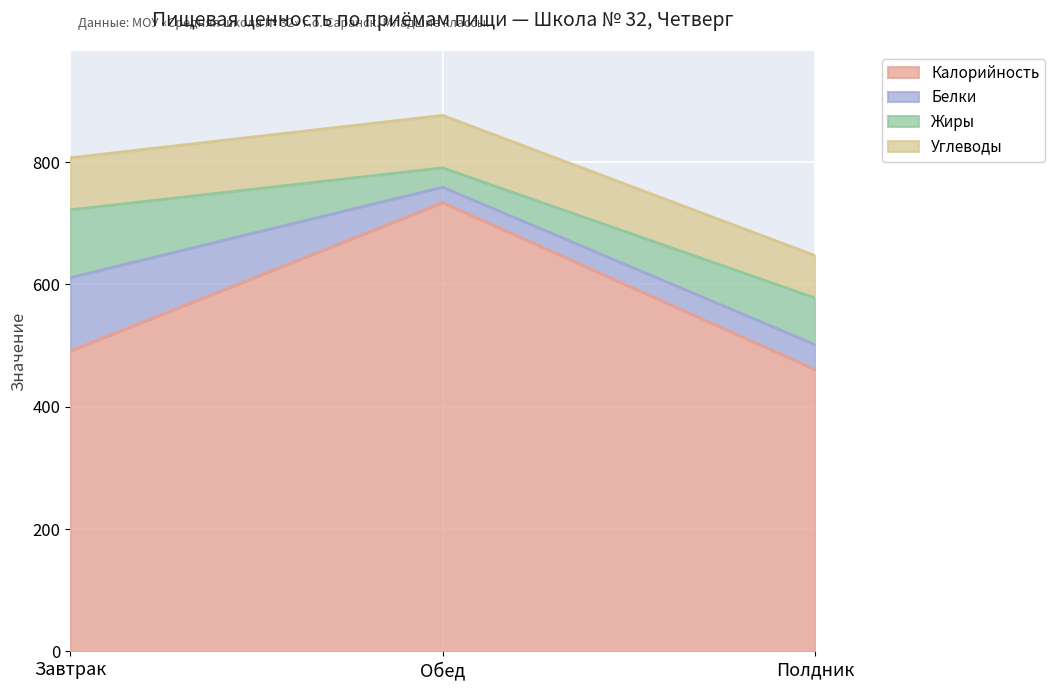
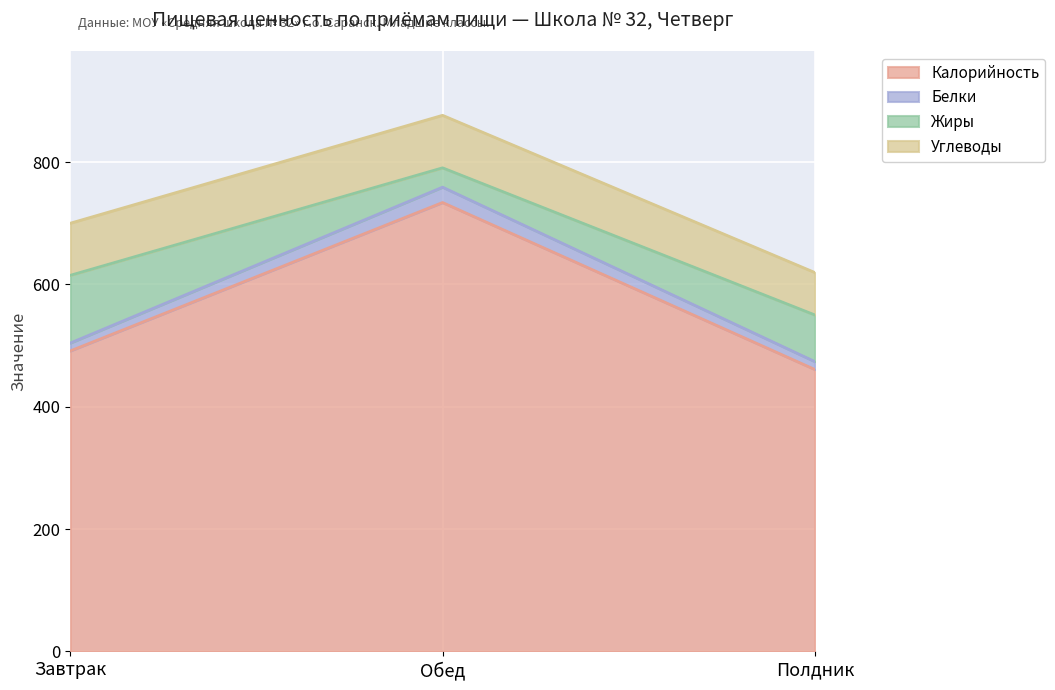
  {
    "Белки": {
-     "Завтрак": 120,
+     "Завтрак": 10,
      "Обед": 30,
-     "Полдник": 40
+     "Полдник": 10
    },
    "Жиры": {
      "Завтрак": 110,
      "Обед": 30,
      "Полдник": 80
    }
  }
